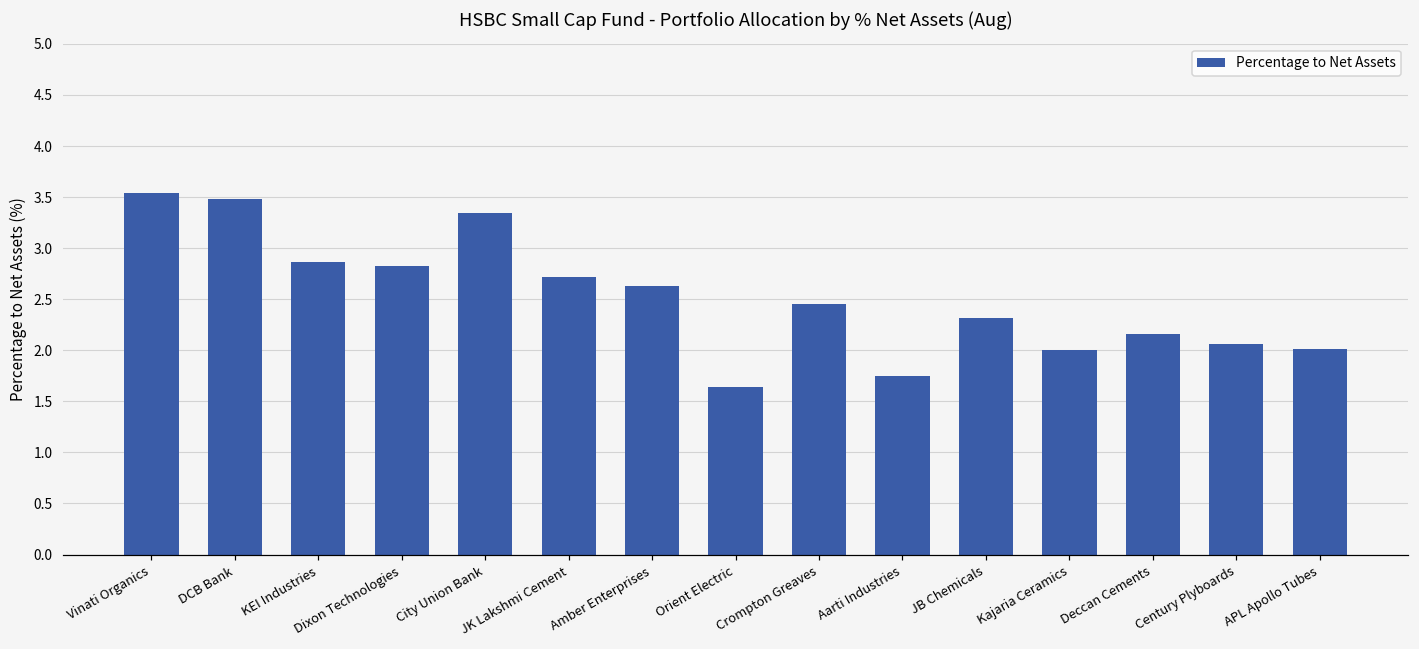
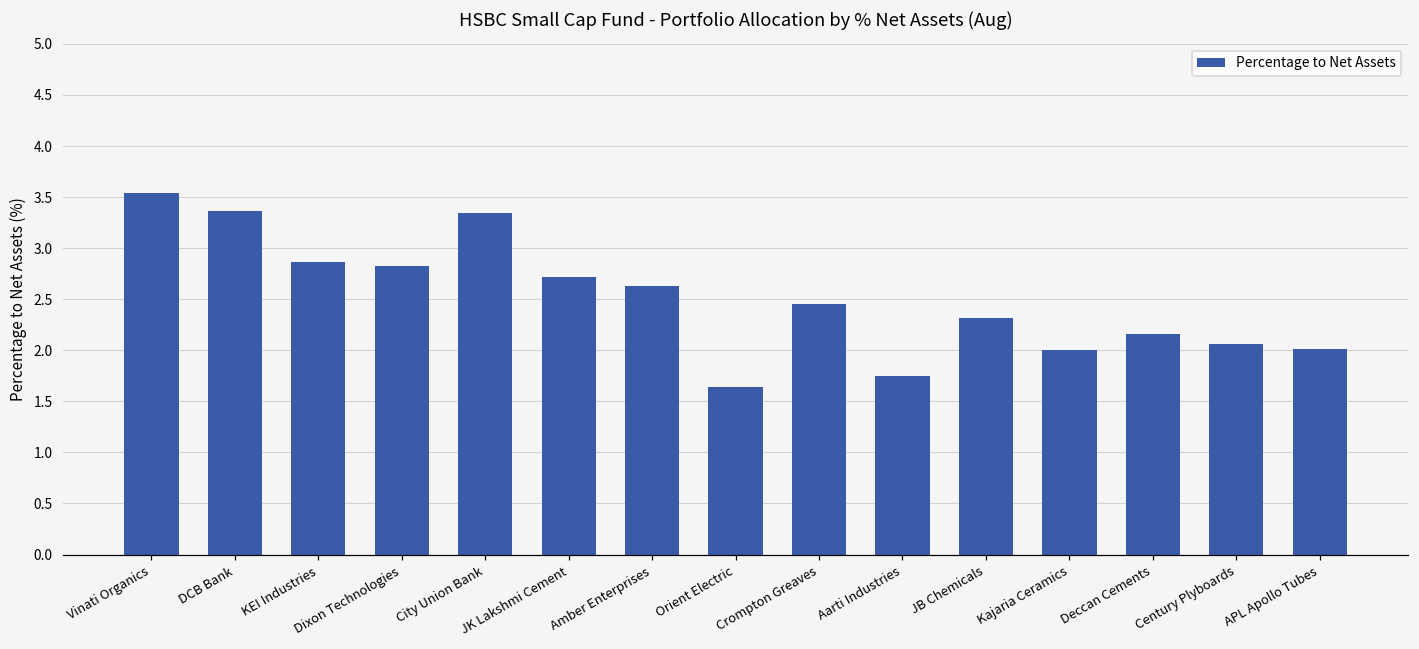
  {
    "Vinati Organics": 3.5,
-   "DCB Bank": 3.5,
+   "DCB Bank": 3.4,
    "KEI Industries": 2.9,
    "Dixon Technologies": 2.8,
    "City Union Bank": 3.3,
    "JK Lakshmi Cement": 2.7,
    "Amber Enterprises": 2.6,
    "Orient Electric": 1.6,
    "Crompton Greaves": 2.5,
    "Aarti Industries": 1.8,
    "JB Chemicals": 2.3,
    "Kajaria Ceramics": 2.0,
    "Deccan Cements": 2.2,
    "Century Plyboards": 2.1,
    "APL Apollo Tubes": 2.0
  }
